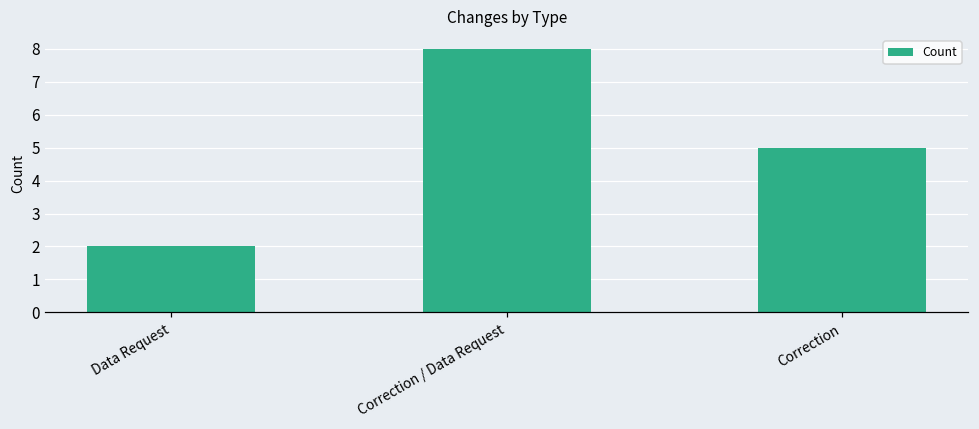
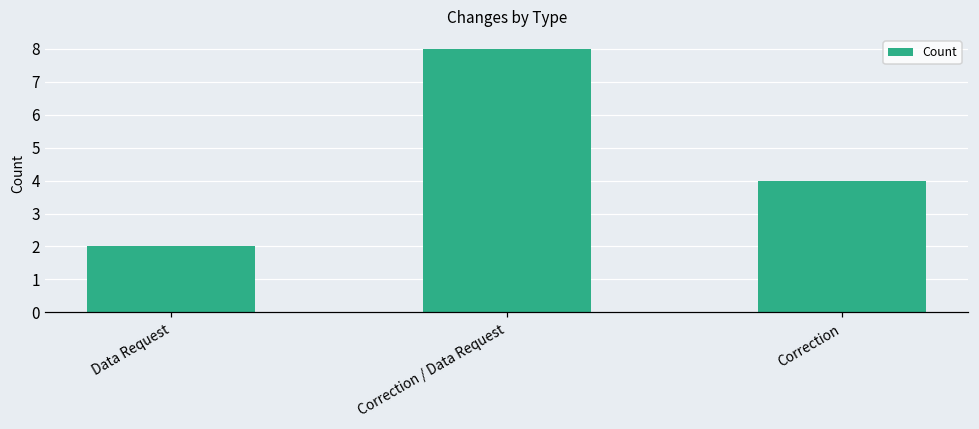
  {
    "Data Request": 2,
    "Correction / Data Request": 8,
-   "Correction": 5
+   "Correction": 4
  }
